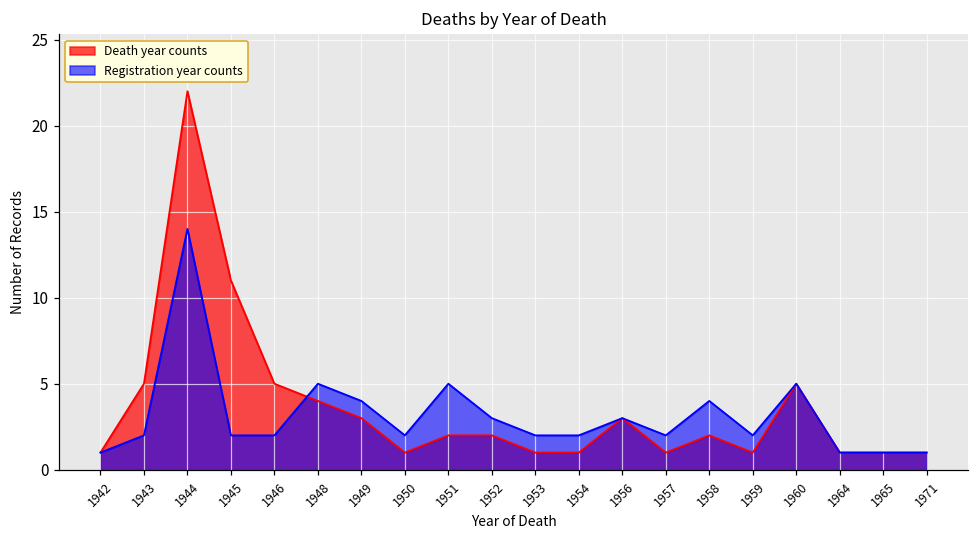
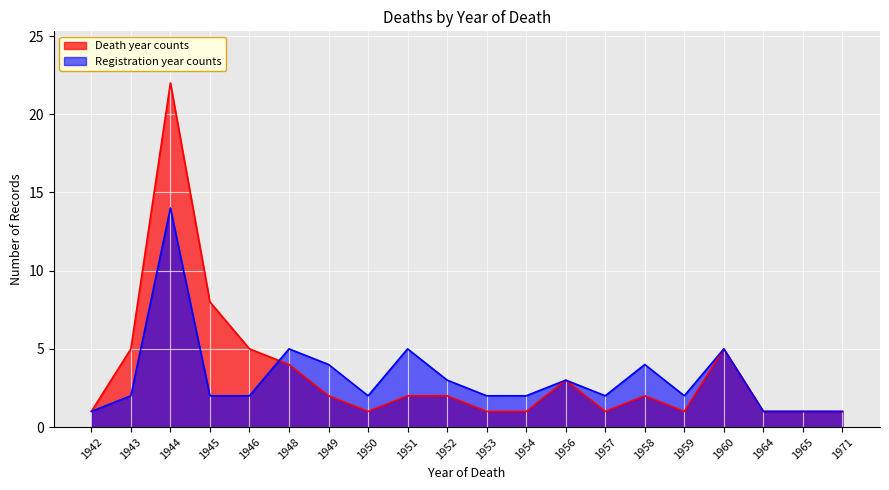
  {
    "Death year counts": {
      "1943": 5,
      "1944": 22,
-     "1945": 11,
+     "1945": 8,
      "1946": 5,
      "1948": 4,
-     "1949": 3,
+     "1949": 2,
      "1950": 1,
      "1951": 2,
      "1952": 2,
      "1953": 1,
      "1954": 1,
      "1957": 1,
      "1958": 2,
      "1959": 1
    },
    "Registration year counts": {
      "1943": 2,
      "1944": 14,
      "1945": 2,
      "1946": 2,
      "1948": 5,
      "1949": 4,
      "1950": 2,
      "1951": 5,
      "1952": 3,
      "1953": 2,
      "1954": 2,
      "1957": 2,
      "1958": 4,
      "1959": 2
    }
  }
